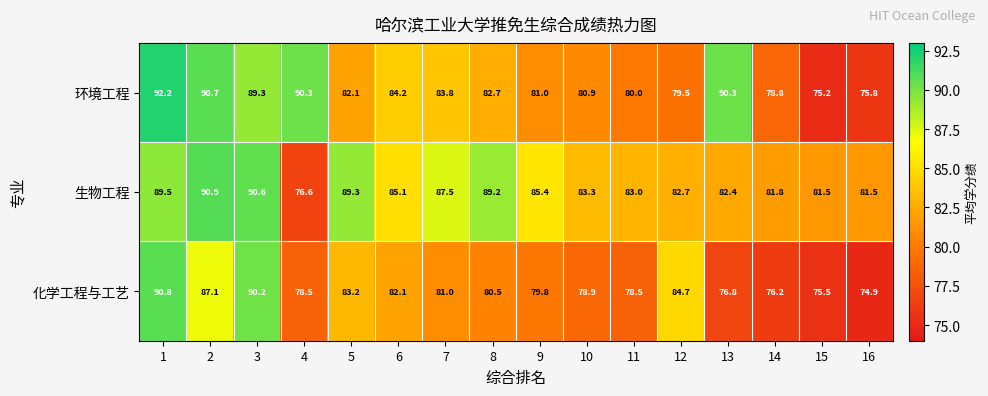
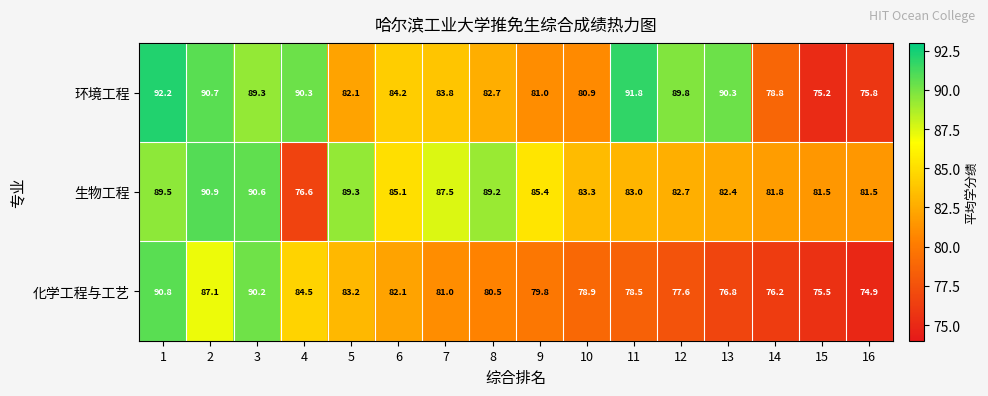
  {
    "环境工程": {
      "1": 92.2,
      "2": 90.7,
      "3": 89.3,
      "4": 90.3,
      "5": 82.1,
      "6": 84.2,
      "7": 83.8,
      "8": 82.7,
      "9": 81.0,
      "10": 80.9,
-     "11": 80.0,
-     "12": 79.5,
+     "11": 91.8,
+     "12": 89.8,
      "13": 90.3,
      "14": 78.8,
      "15": 75.2,
      "16": 75.8
    },
    "生物工程": {
      "1": 89.5,
      "2": 90.9,
      "3": 90.6,
      "4": 76.6,
      "5": 89.3,
      "6": 85.1,
      "7": 87.5,
      "8": 89.2,
      "9": 85.4,
      "10": 83.3,
      "11": 83.0,
      "12": 82.7,
      "13": 82.4,
      "14": 81.8,
      "15": 81.5,
      "16": 81.5
    },
    "化学工程与工艺": {
      "1": 90.8,
      "2": 87.1,
      "3": 90.2,
-     "4": 78.5,
+     "4": 84.5,
      "5": 83.2,
      "6": 82.1,
      "7": 81.0,
      "8": 80.5,
      "9": 79.8,
      "10": 78.9,
      "11": 78.5,
-     "12": 84.7,
+     "12": 77.6,
      "13": 76.8,
      "14": 76.2,
      "15": 75.5,
      "16": 74.9
    }
  }
